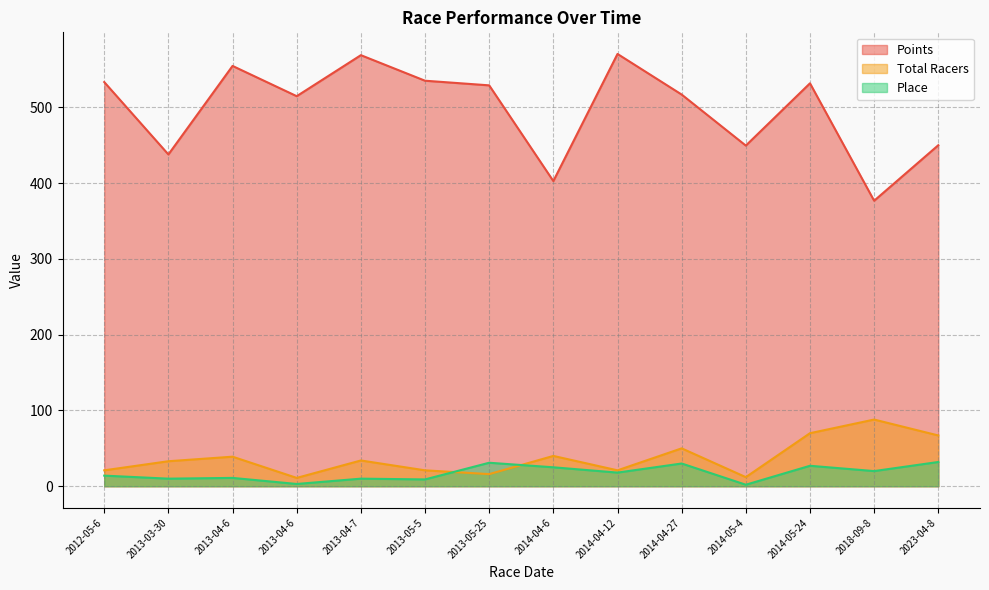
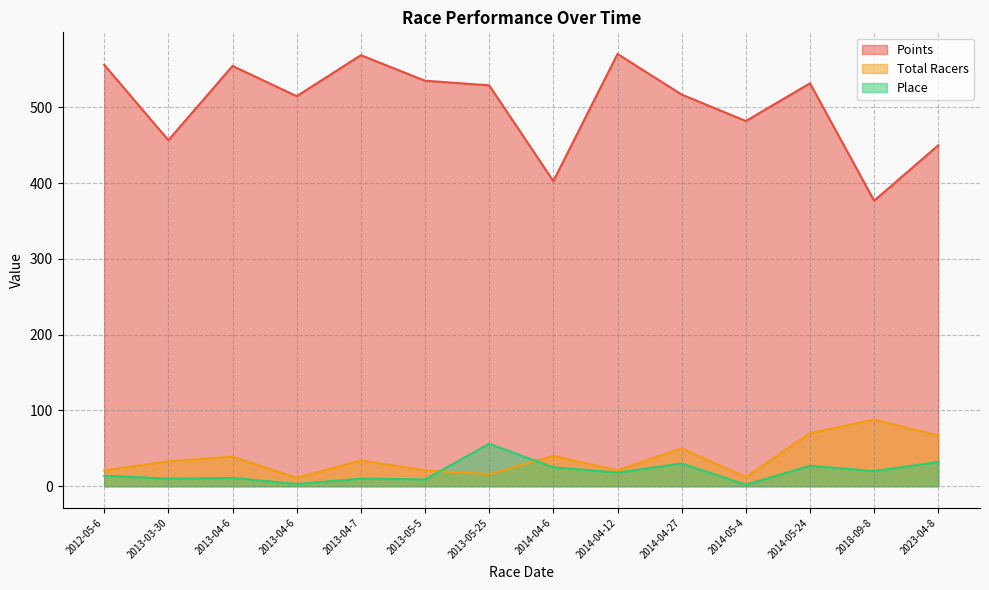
  {
    "Points": {
-     "2012-05-6": 530,
-     "2013-03-30": 440,
+     "2012-05-6": 560,
+     "2013-03-30": 460,
      "2013-04-7": 570,
      "2013-05-5": 540,
      "2013-05-25": 530,
      "2014-04-6": 400,
      "2014-04-12": 570,
      "2014-04-27": 520,
-     "2014-05-4": 450,
+     "2014-05-4": 480,
      "2014-05-24": 530,
      "2018-09-8": 380,
      "2023-04-8": 450
    },
    "Total Racers": {
      "2012-05-6": 20,
      "2013-03-30": 30,
      "2013-04-7": 30,
      "2013-05-5": 20,
      "2013-05-25": 20,
      "2014-04-6": 40,
      "2014-04-27": 50,
      "2014-05-4": 10,
      "2014-05-24": 70,
      "2018-09-8": 90,
      "2023-04-8": 70
    },
    "Place": {
      "2012-05-6": 10,
      "2013-03-30": 10,
      "2013-04-7": 10,
      "2013-05-5": 10,
-     "2013-05-25": 30,
+     "2013-05-25": 60,
      "2014-04-6": 30,
      "2014-04-27": 30,
      "2014-05-4": 0,
      "2014-05-24": 30,
      "2018-09-8": 20,
      "2023-04-8": 30
    }
  }
